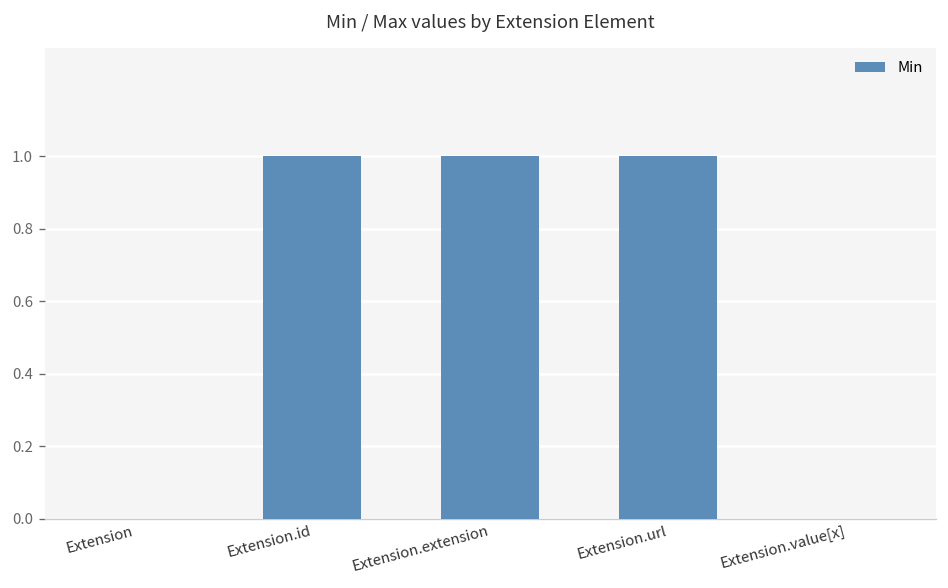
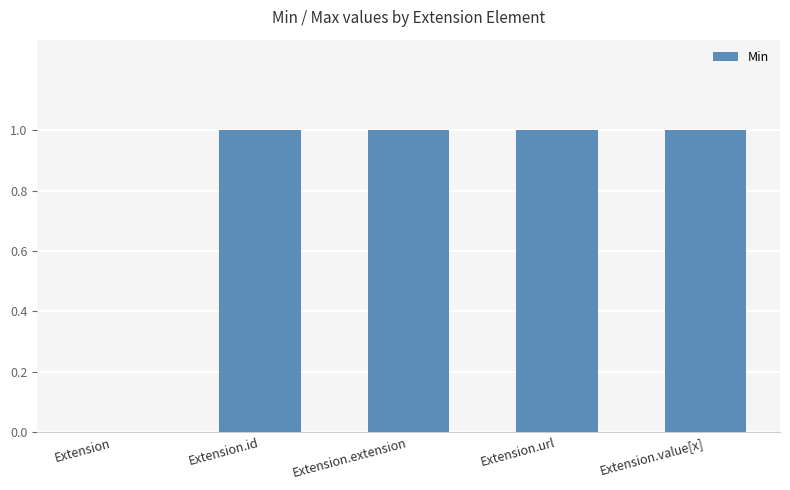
  {
    "Extension": 0,
    "Extension.id": 1,
    "Extension.extension": 1,
    "Extension.url": 1,
-   "Extension.value[x]": 0
+   "Extension.value[x]": 1
  }
